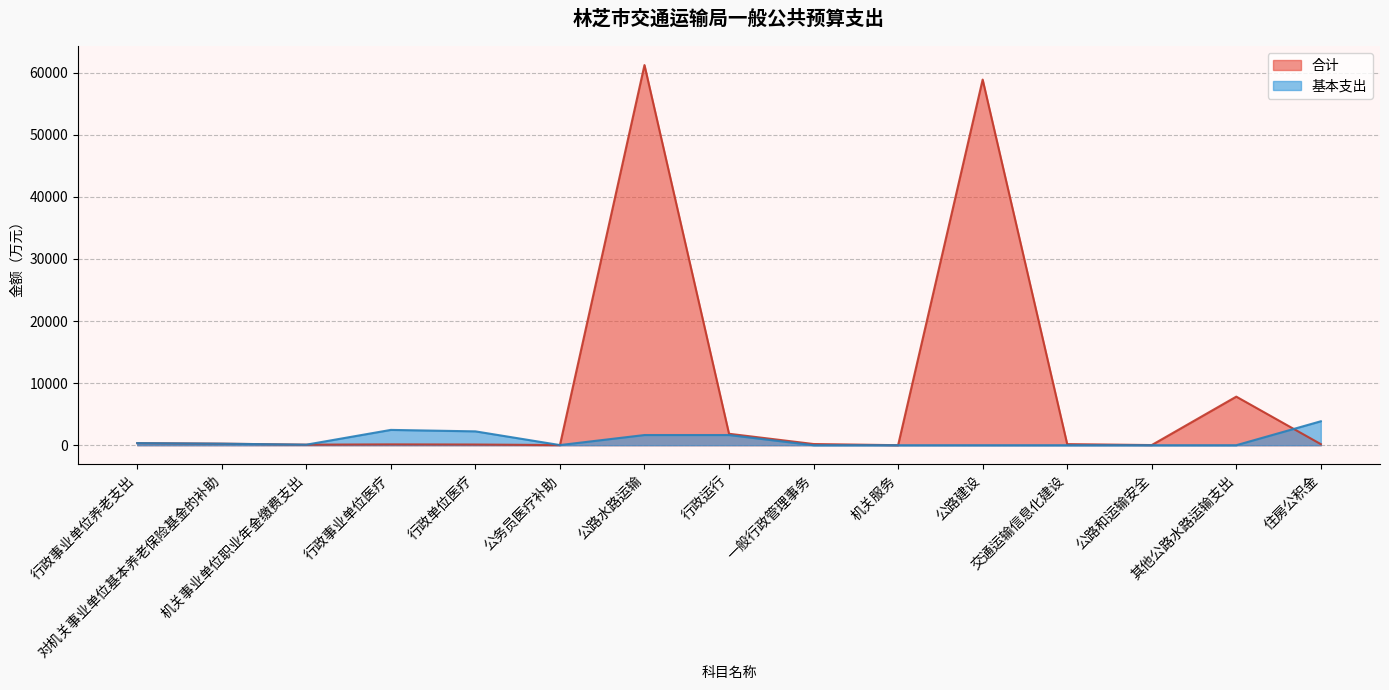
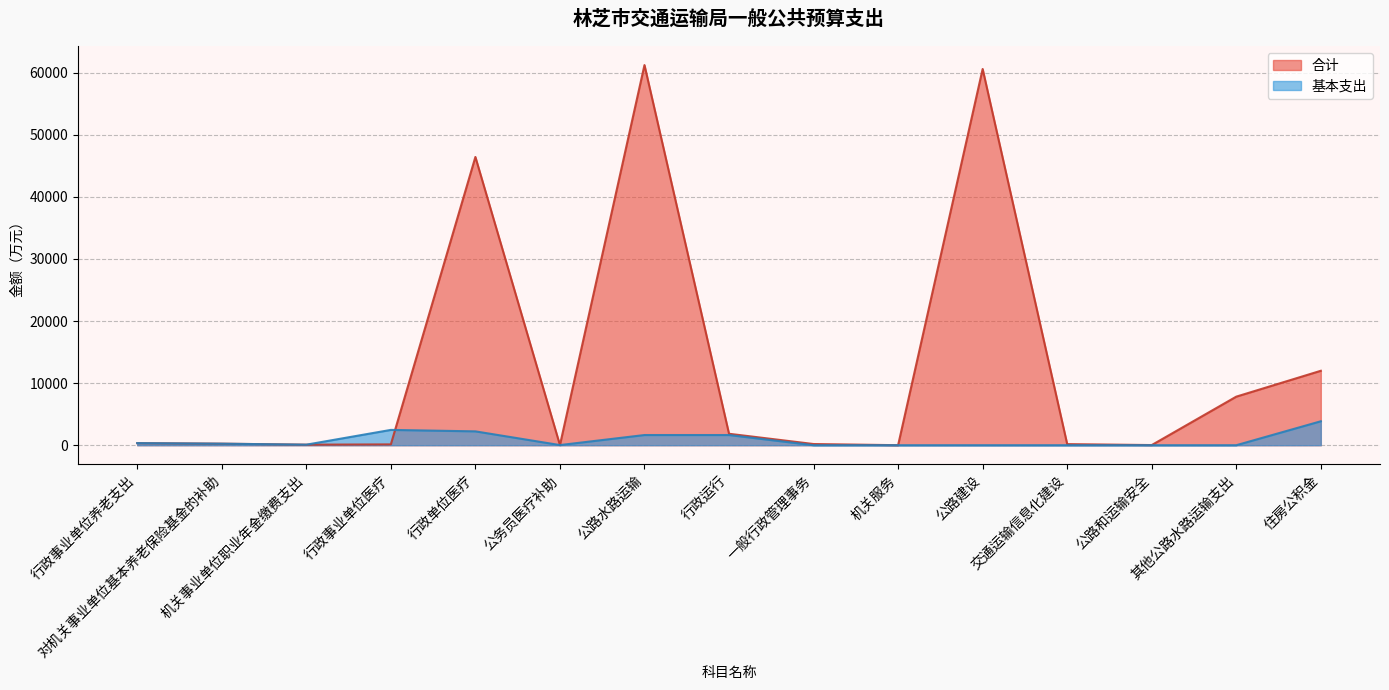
  {
    "合计": {
      "行政事业单位医疗": 0,
-     "行政单位医疗": 0,
+     "行政单位医疗": 46000,
      "公路水路运输": 61000,
-     "公路建设": 59000,
+     "公路建设": 61000,
      "其他公路水路运输支出": 8000,
-     "住房公积金": 0
+     "住房公积金": 12000
    },
    "基本支出": {
      "行政事业单位医疗": 2000,
      "行政单位医疗": 2000,
      "公路水路运输": 2000,
      "公路建设": 0,
      "其他公路水路运输支出": 0,
      "住房公积金": 4000
    }
  }
